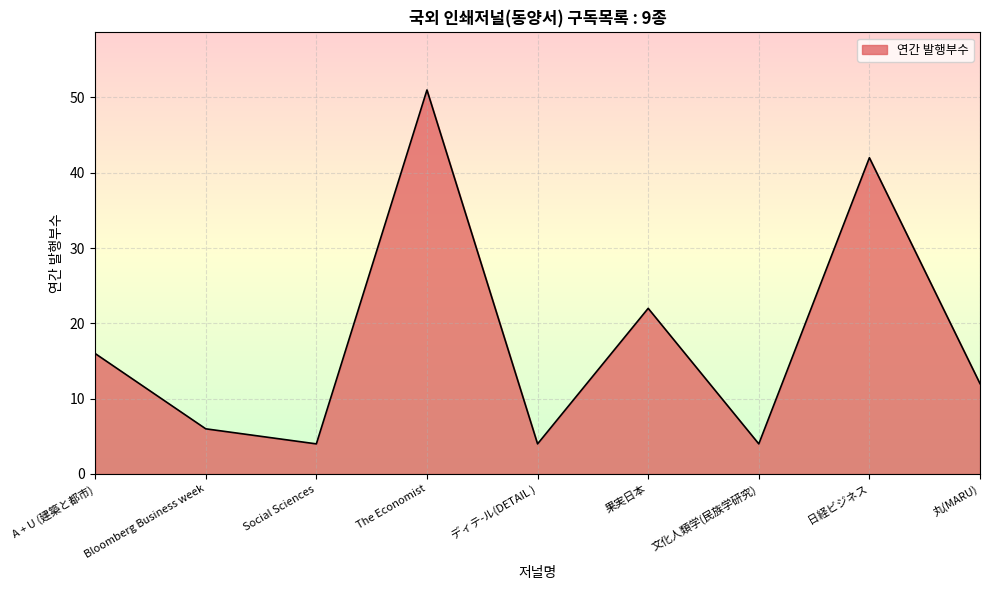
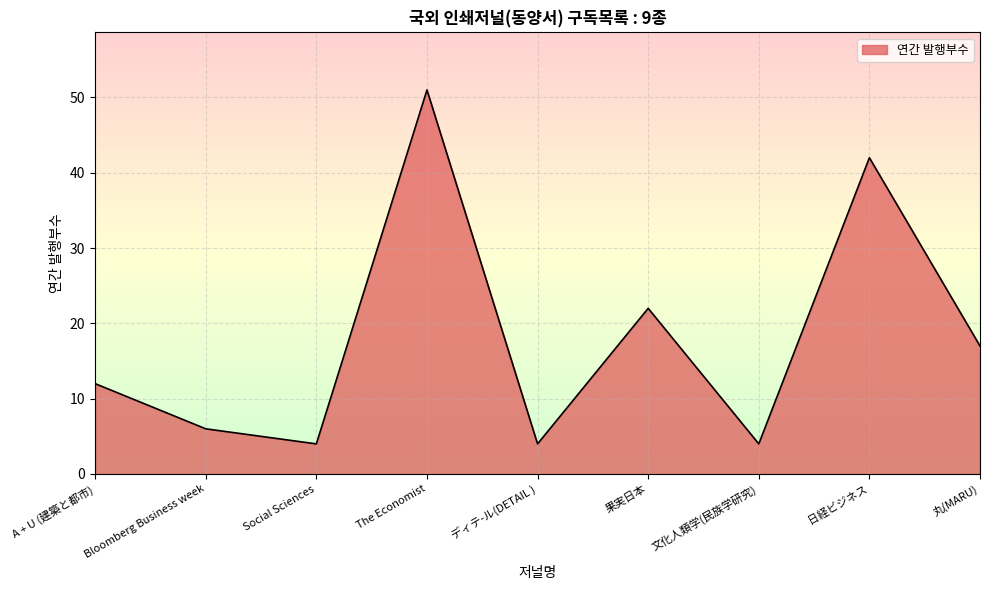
  {
-   "A + U (建築と都市)": 16,
+   "A + U (建築と都市)": 12,
    "Bloomberg Business week": 6,
    "Social Sciences": 4,
    "The Economist": 51,
    "ディテ-ル(DETAIL )": 4,
    "果実日本": 22,
    "文化人類学(民族学研究)": 4,
    "日経ビジネス": 42,
-   "丸(MARU)": 12
+   "丸(MARU)": 17
  }
